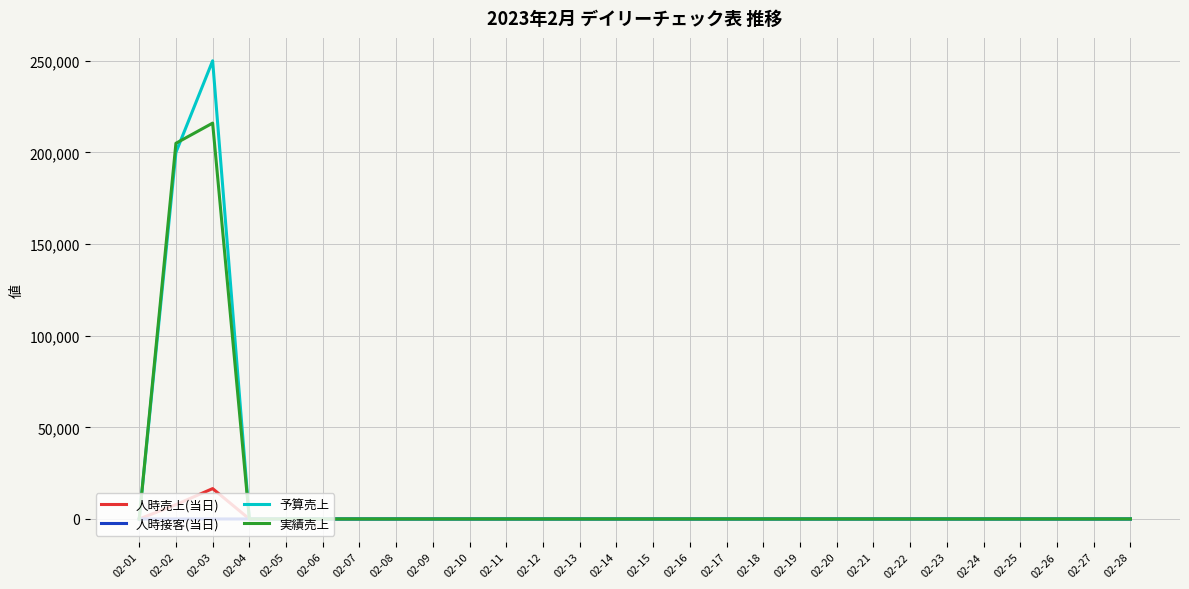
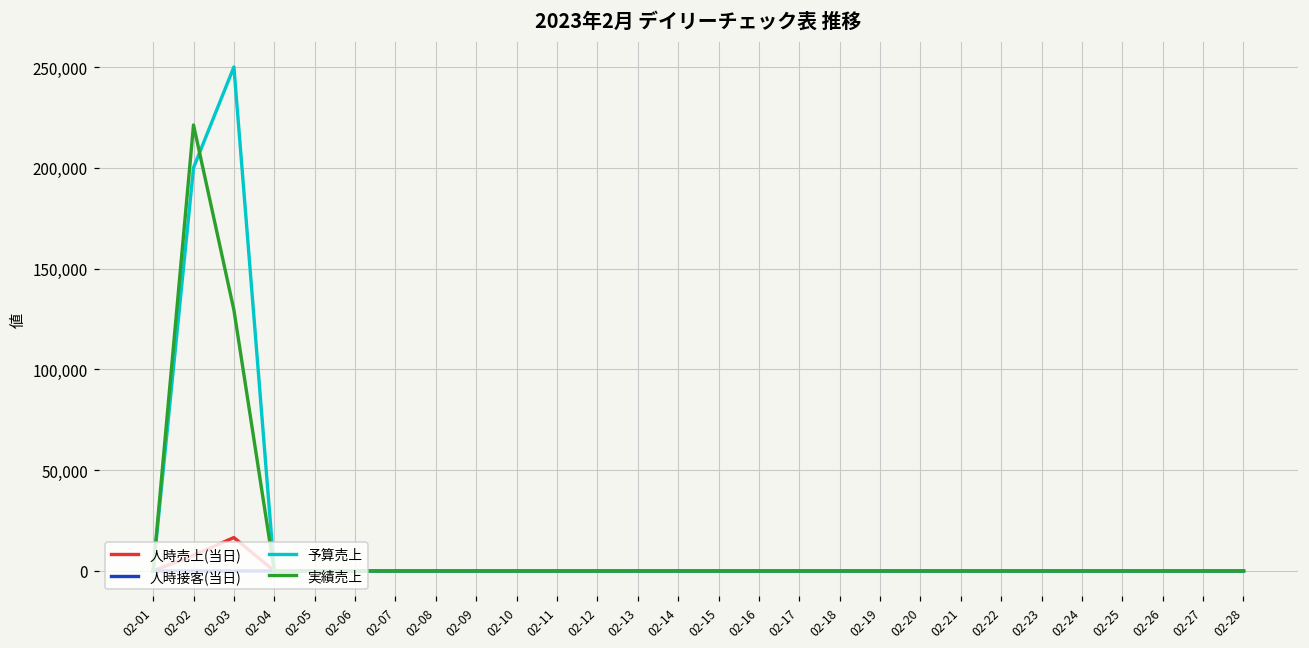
  {
    "人時売上(当日)": {
      "02-03": "17,000"
    },
    "予算売上": {
      "02-02": "200,000",
      "02-03": "250,000"
    },
    "実績売上": {
-     "02-02": "205,000",
-     "02-03": "216,000"
+     "02-02": "221,000",
+     "02-03": "129,000"
    }
  }
